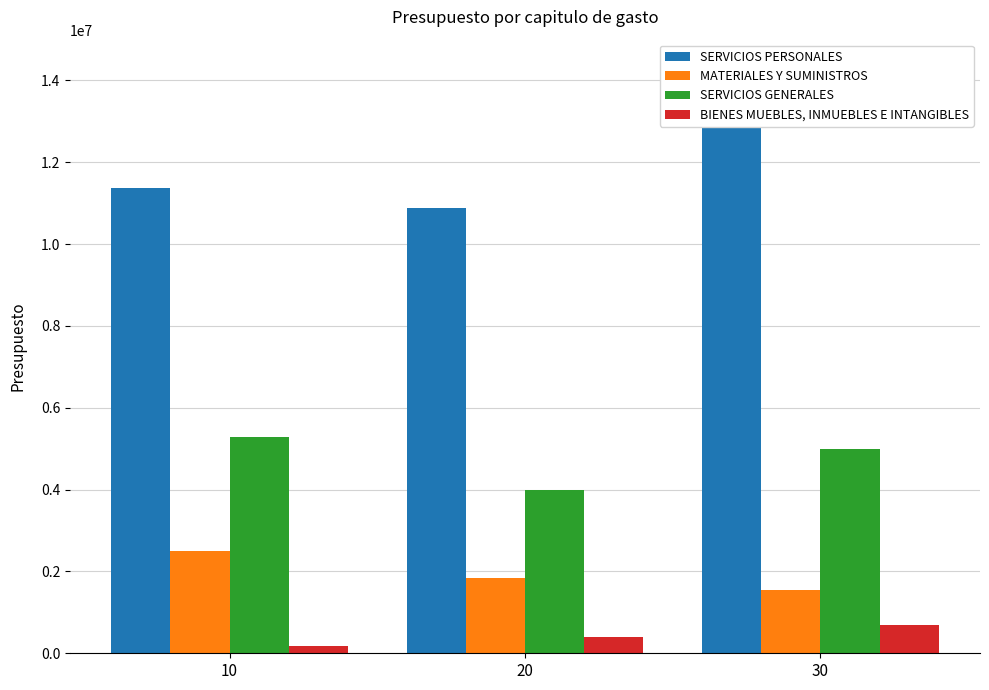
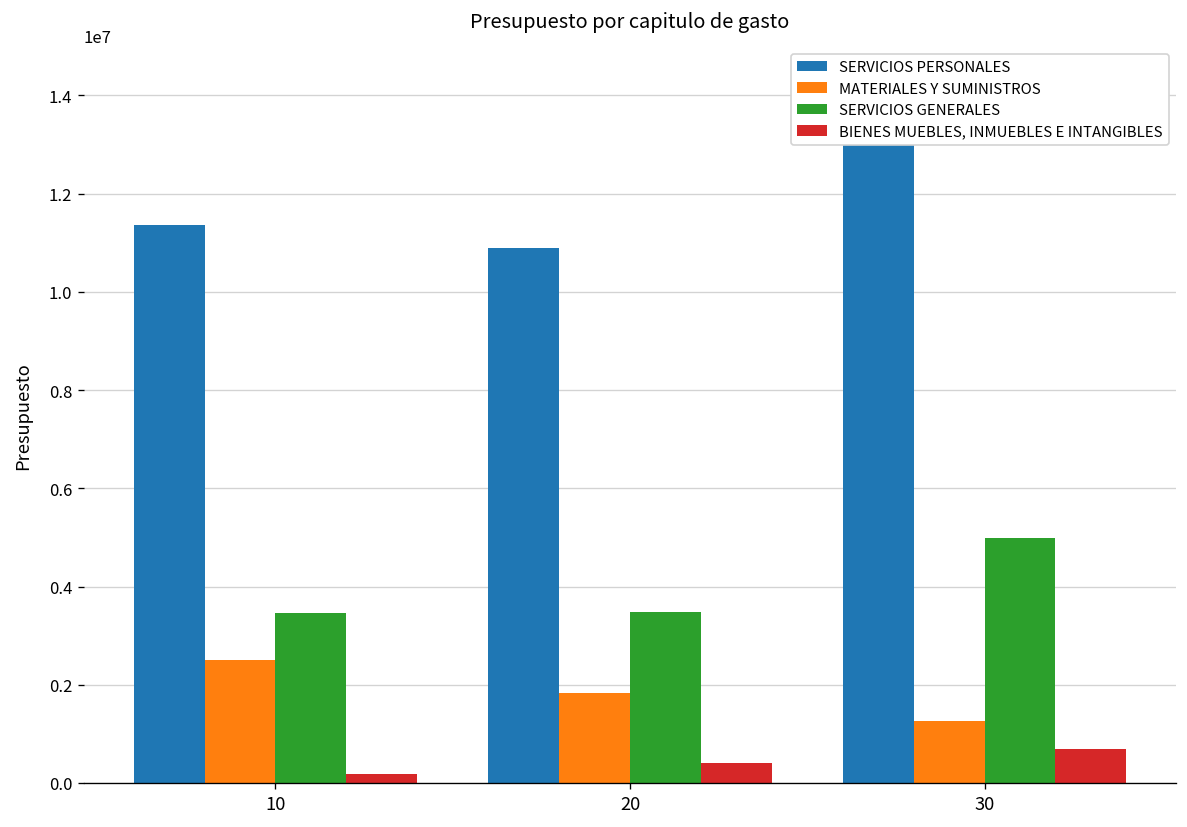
  {
    "SERVICIOS PERSONALES": {
      "10": 11400000,
      "20": 10900000
    },
    "MATERIALES Y SUMINISTROS": {
      "10": 2500000,
      "20": 1800000,
-     "30": 1600000
+     "30": 1300000
    },
    "SERVICIOS GENERALES": {
-     "10": 5300000,
-     "20": 4000000,
+     "10": 3500000,
+     "20": 3500000,
      "30": 5000000
    },
    "BIENES MUEBLES, INMUEBLES E INTANGIBLES": {
      "10": 200000,
      "20": 400000,
      "30": 700000
    }
  }
